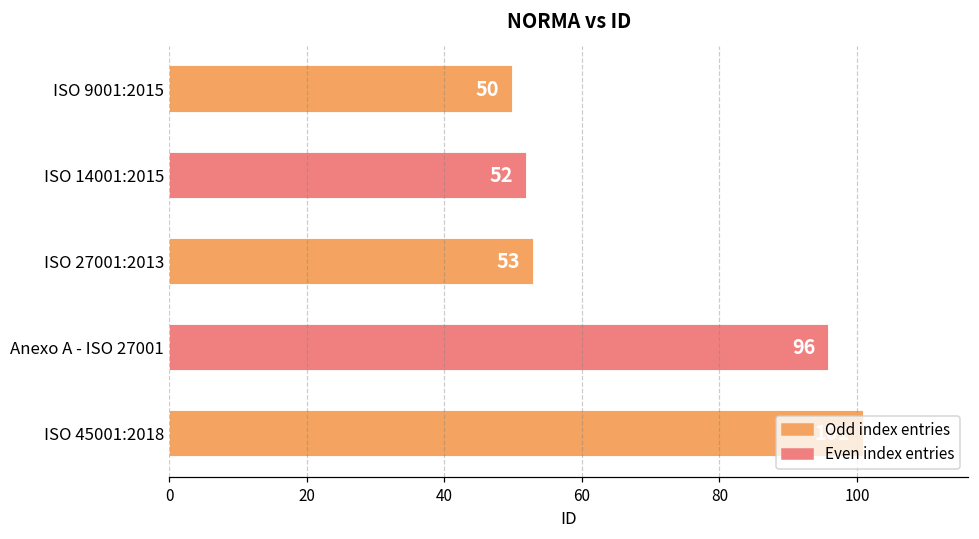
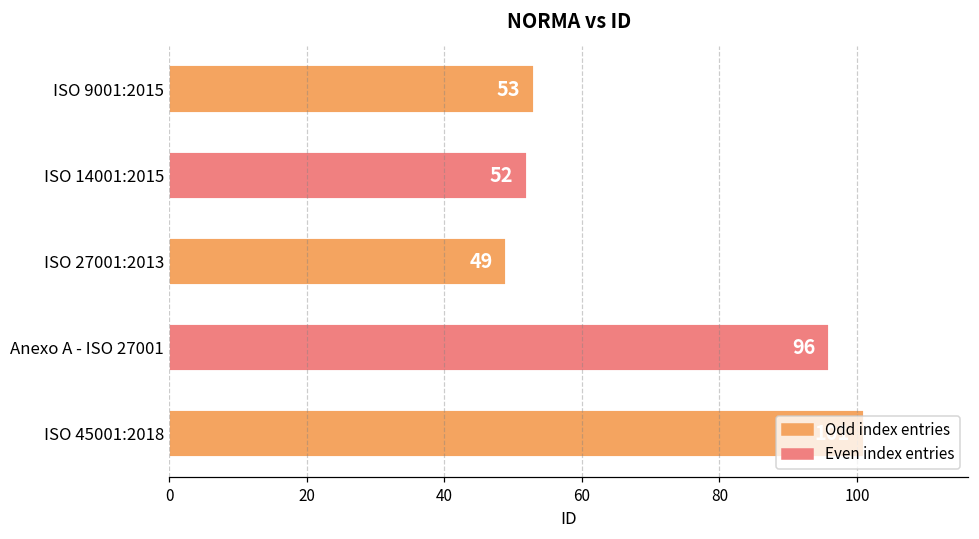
  {
-   "ISO 9001:2015": 50,
+   "ISO 9001:2015": 53,
    "ISO 14001:2015": 52,
-   "ISO 27001:2013": 53,
+   "ISO 27001:2013": 49,
    "Anexo A - ISO 27001": 96
  }
